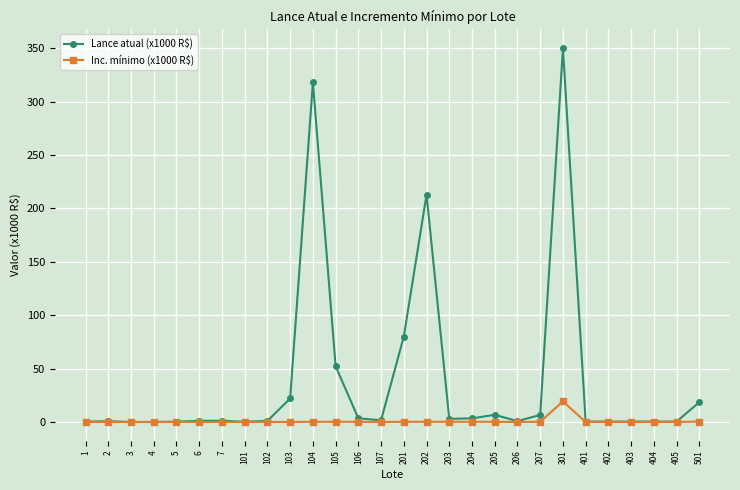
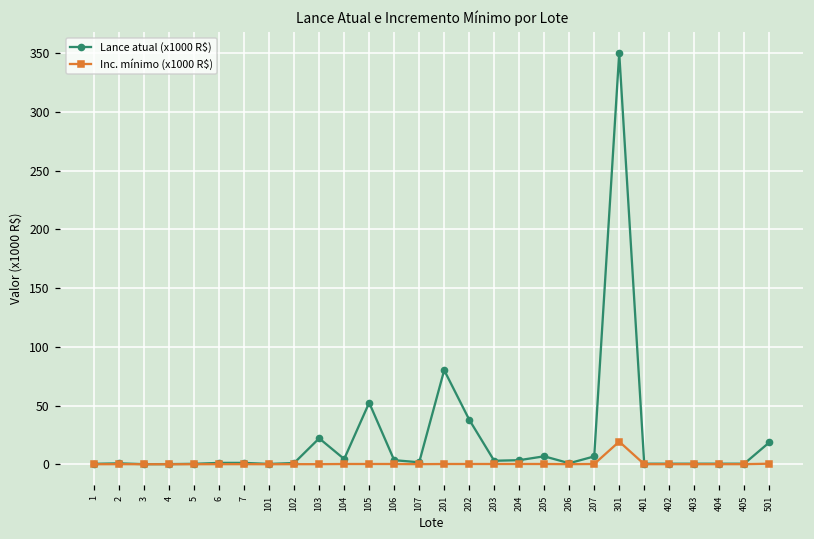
  {
    "Lance atual (x1000 R$)": {
      "103": 22,
-     "104": 318,
+     "104": 5,
      "105": 52,
      "106": 4,
      "201": 80,
-     "202": 213,
+     "202": 38,
      "203": 3,
      "204": 4,
      "205": 7,
      "207": 7,
      "301": 350,
      "501": 19
    },
    "Inc. mínimo (x1000 R$)": {
      "103": 0,
      "104": 0,
      "105": 0,
      "106": 0,
      "201": 0,
      "202": 0,
      "203": 0,
      "204": 0,
      "205": 0,
      "207": 0,
      "301": 19,
      "501": 1
    }
  }
